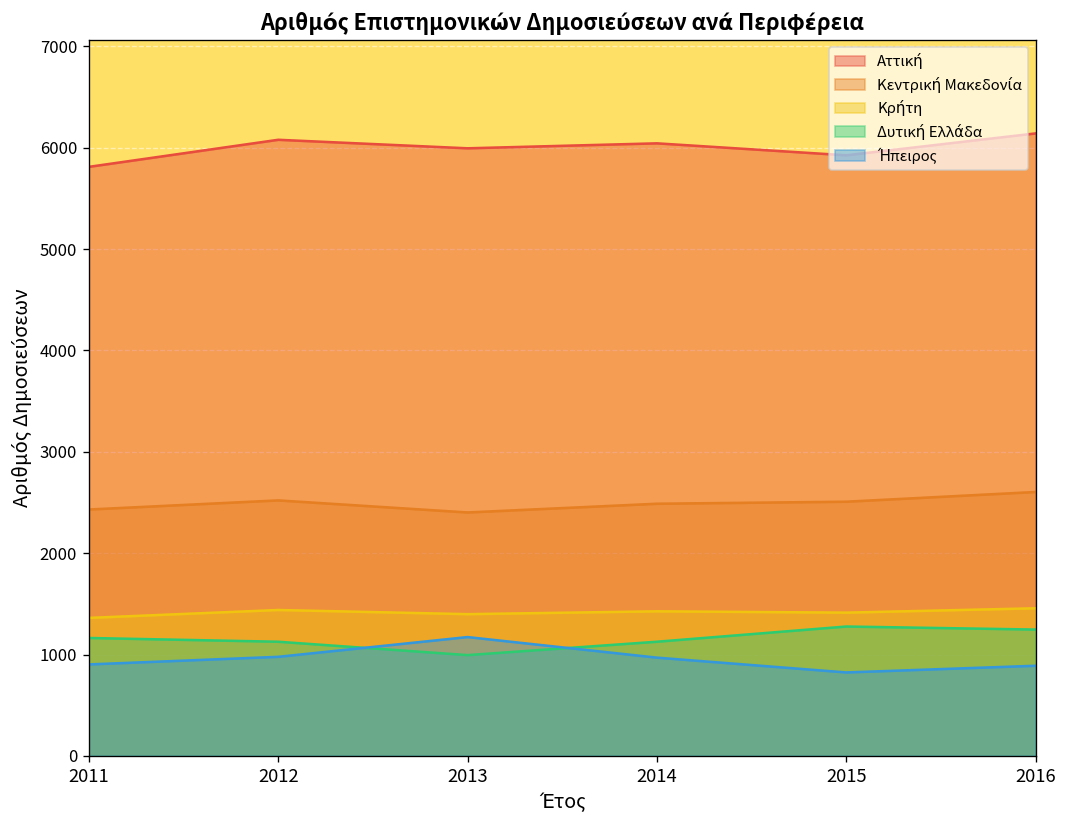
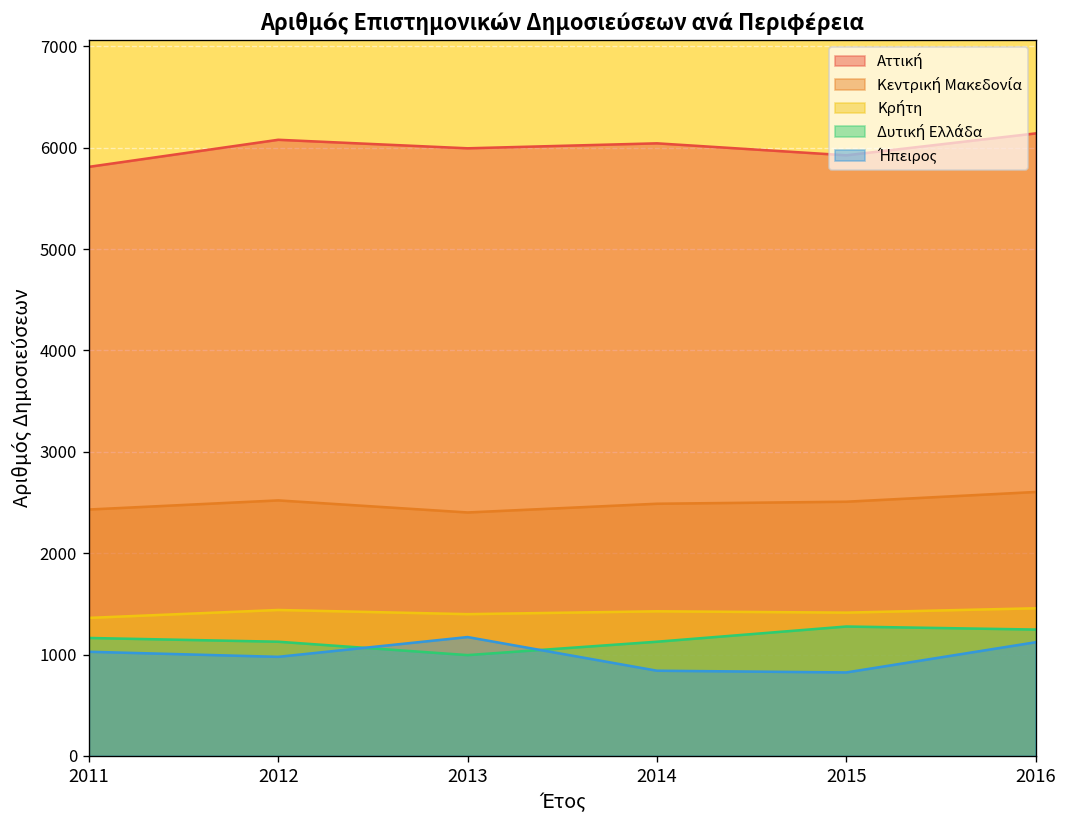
  {
    "Δυτική Ελλάδα": {
      "2011": 1200,
      "2012": 1100,
      "2013": 1000,
      "2014": 1100,
      "2015": 1300,
      "2016": 1200
    },
    "Ήπειρος": {
-     "2011": 900,
+     "2011": 1000,
      "2012": 1000,
      "2013": 1200,
-     "2014": 1000,
+     "2014": 800,
      "2015": 800,
-     "2016": 900
+     "2016": 1100
    }
  }
